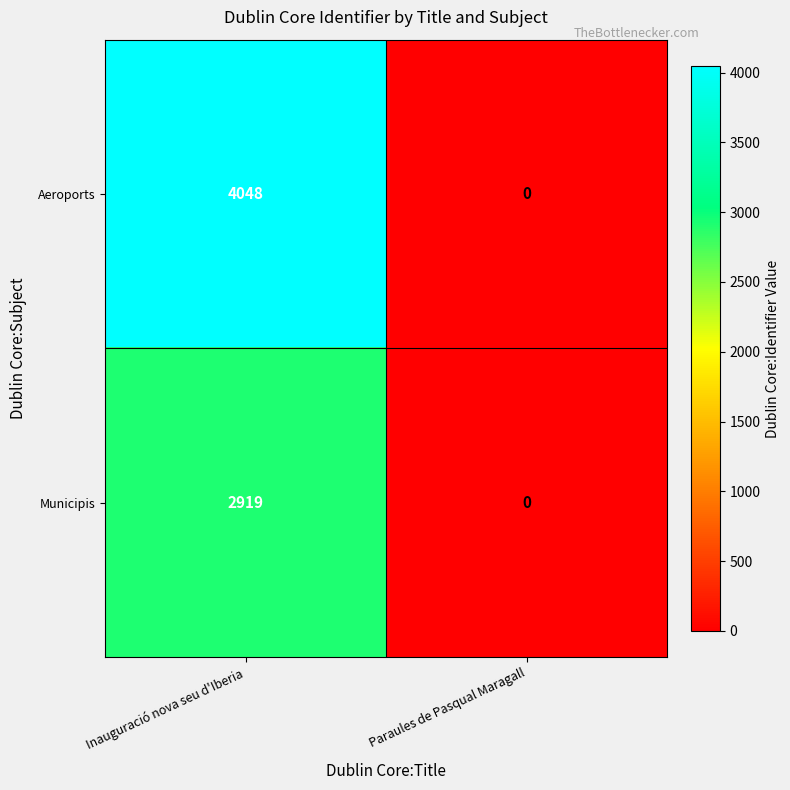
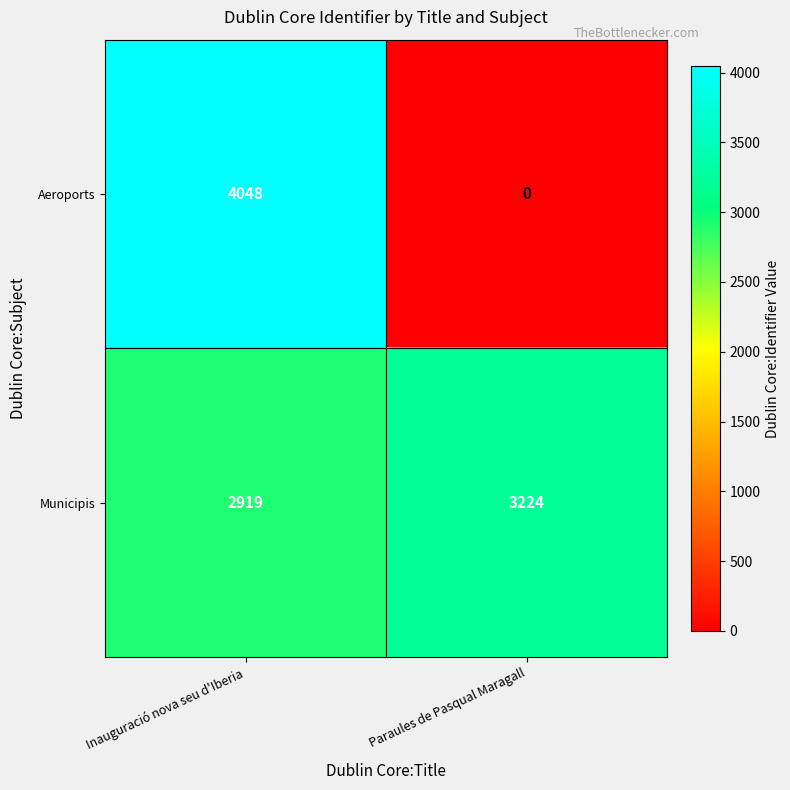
  {
    "Aeroports": {
      "Inauguració nova seu d'Iberia": 4048,
      "Paraules de Pasqual Maragall": 0
    },
    "Municipis": {
      "Inauguració nova seu d'Iberia": 2919,
-     "Paraules de Pasqual Maragall": 0
+     "Paraules de Pasqual Maragall": 3224
    }
  }
